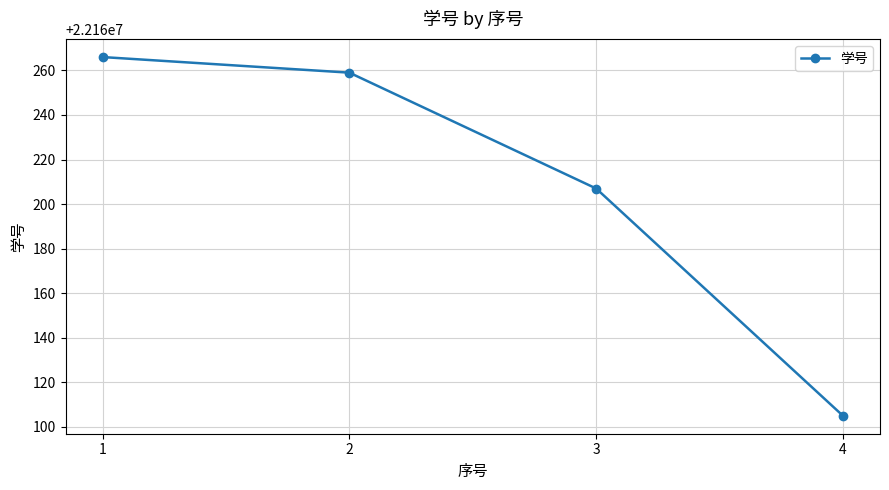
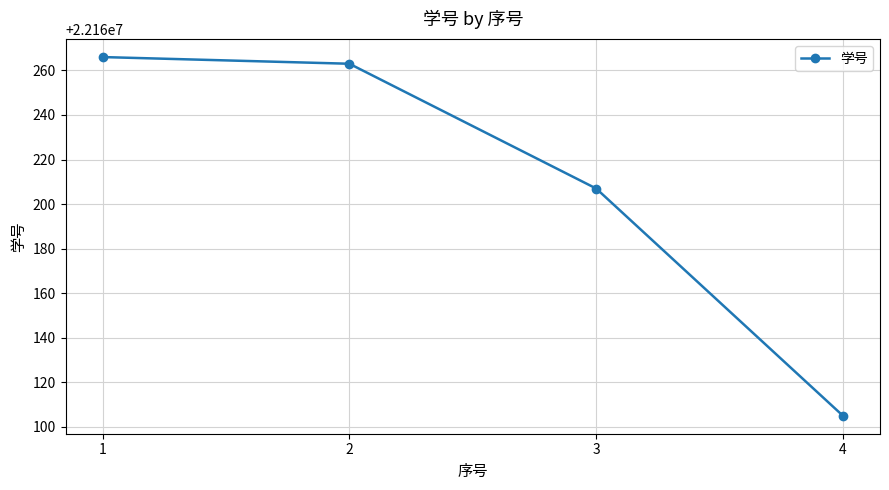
  {
    "1": 22160266,
-   "2": 22160259,
+   "2": 22160263,
    "3": 22160207,
    "4": 22160105
  }
